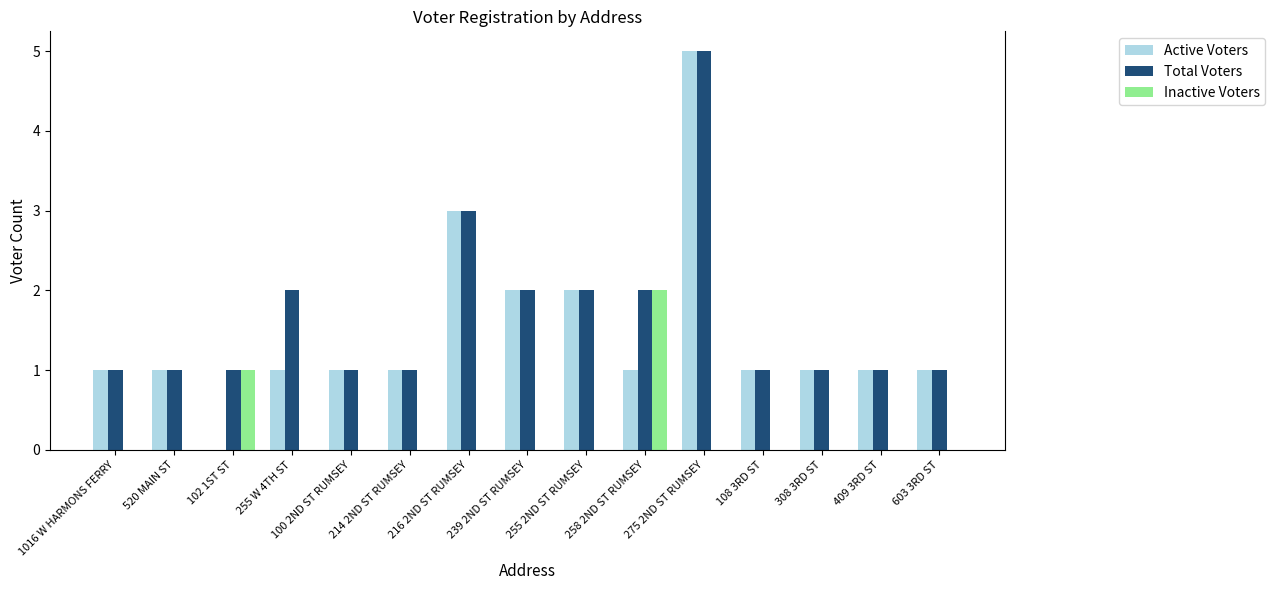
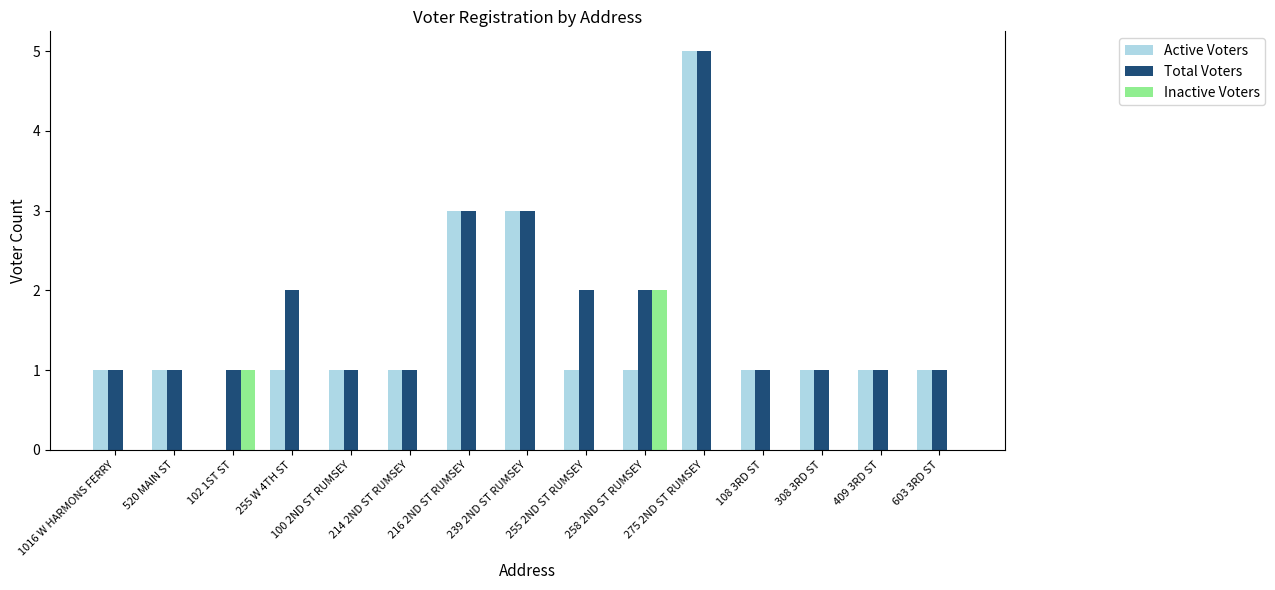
  {
    "Active Voters": {
      "1016 W HARMONS FERRY": 1,
      "520 MAIN ST": 1,
      "102 1ST ST": 0,
      "255 W 4TH ST": 1,
      "100 2ND ST RUMSEY": 1,
      "214 2ND ST RUMSEY": 1,
      "216 2ND ST RUMSEY": 3,
-     "239 2ND ST RUMSEY": 2,
-     "255 2ND ST RUMSEY": 2,
+     "239 2ND ST RUMSEY": 3,
+     "255 2ND ST RUMSEY": 1,
      "258 2ND ST RUMSEY": 1,
      "275 2ND ST RUMSEY": 5,
      "108 3RD ST": 1,
      "308 3RD ST": 1,
      "409 3RD ST": 1,
      "603 3RD ST": 1
    },
    "Total Voters": {
      "1016 W HARMONS FERRY": 1,
      "520 MAIN ST": 1,
      "102 1ST ST": 1,
      "255 W 4TH ST": 2,
      "100 2ND ST RUMSEY": 1,
      "214 2ND ST RUMSEY": 1,
      "216 2ND ST RUMSEY": 3,
-     "239 2ND ST RUMSEY": 2,
+     "239 2ND ST RUMSEY": 3,
      "255 2ND ST RUMSEY": 2,
      "258 2ND ST RUMSEY": 2,
      "275 2ND ST RUMSEY": 5,
      "108 3RD ST": 1,
      "308 3RD ST": 1,
      "409 3RD ST": 1,
      "603 3RD ST": 1
    },
    "Inactive Voters": {
      "1016 W HARMONS FERRY": 0,
      "520 MAIN ST": 0,
      "102 1ST ST": 1,
      "255 W 4TH ST": 0,
      "100 2ND ST RUMSEY": 0,
      "214 2ND ST RUMSEY": 0,
      "216 2ND ST RUMSEY": 0,
      "239 2ND ST RUMSEY": 0,
      "255 2ND ST RUMSEY": 0,
      "258 2ND ST RUMSEY": 2,
      "275 2ND ST RUMSEY": 0,
      "108 3RD ST": 0,
      "308 3RD ST": 0,
      "409 3RD ST": 0,
      "603 3RD ST": 0
    }
  }
